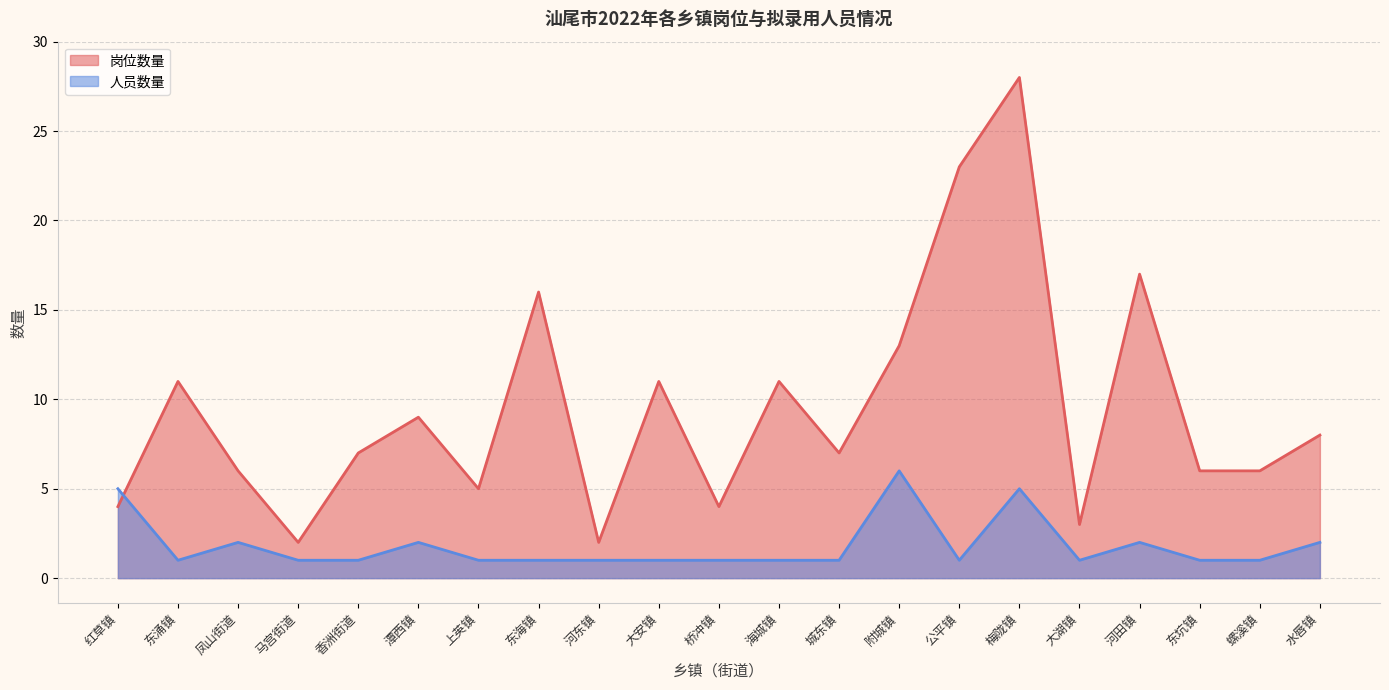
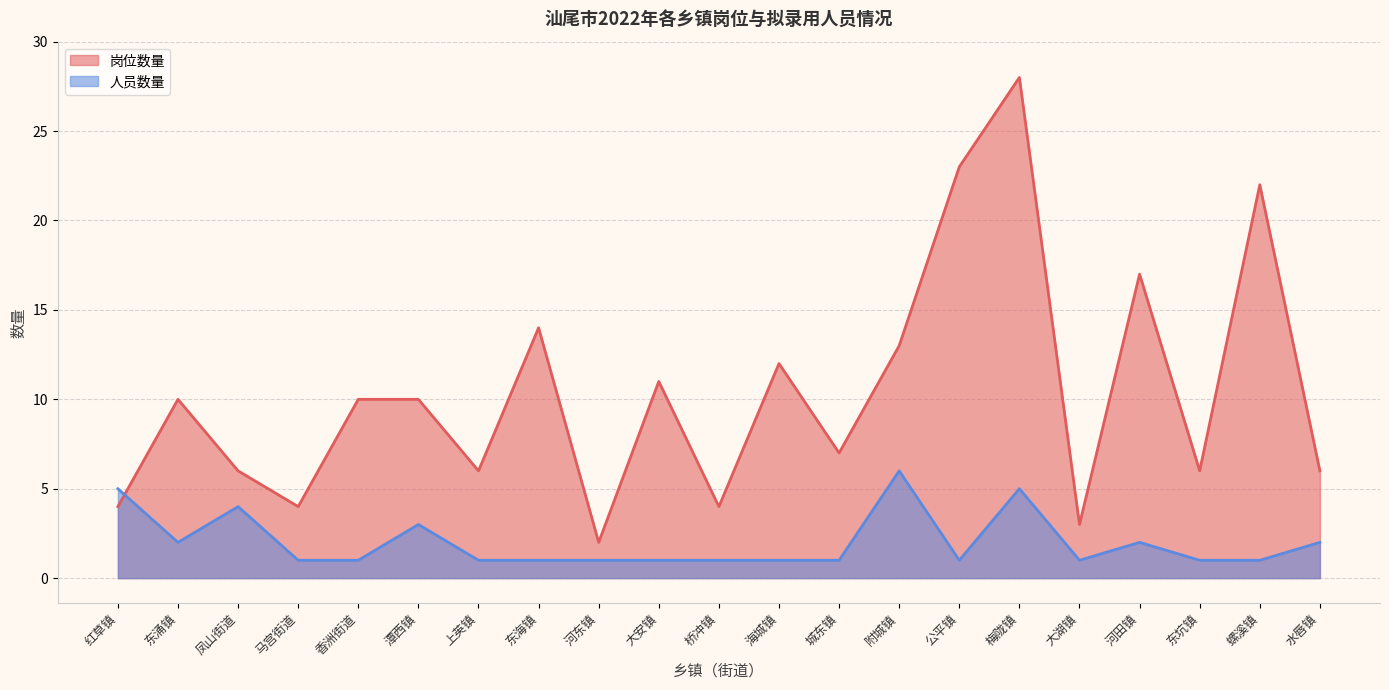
  {
    "岗位数量": {
      "红草镇": 4,
-     "东涌镇": 11,
+     "东涌镇": 10,
      "凤山街道": 6,
-     "马宫街道": 2,
-     "香洲街道": 7,
-     "潭西镇": 9,
-     "上英镇": 5,
-     "东海镇": 16,
+     "马宫街道": 4,
+     "香洲街道": 10,
+     "潭西镇": 10,
+     "上英镇": 6,
+     "东海镇": 14,
      "河东镇": 2,
      "大安镇": 11,
      "桥冲镇": 4,
-     "海城镇": 11,
+     "海城镇": 12,
      "城东镇": 7,
      "附城镇": 13,
      "公平镇": 23,
      "梅陇镇": 28,
      "大湖镇": 3,
      "河田镇": 17,
      "东坑镇": 6,
-     "螺溪镇": 6,
-     "水唇镇": 8
+     "螺溪镇": 22,
+     "水唇镇": 6
    },
    "人员数量": {
      "红草镇": 5,
-     "东涌镇": 1,
-     "凤山街道": 2,
+     "东涌镇": 2,
+     "凤山街道": 4,
      "马宫街道": 1,
      "香洲街道": 1,
-     "潭西镇": 2,
+     "潭西镇": 3,
      "上英镇": 1,
      "东海镇": 1,
      "河东镇": 1,
      "大安镇": 1,
      "桥冲镇": 1,
      "海城镇": 1,
      "城东镇": 1,
      "附城镇": 6,
      "公平镇": 1,
      "梅陇镇": 5,
      "大湖镇": 1,
      "河田镇": 2,
      "东坑镇": 1,
      "螺溪镇": 1,
      "水唇镇": 2
    }
  }
